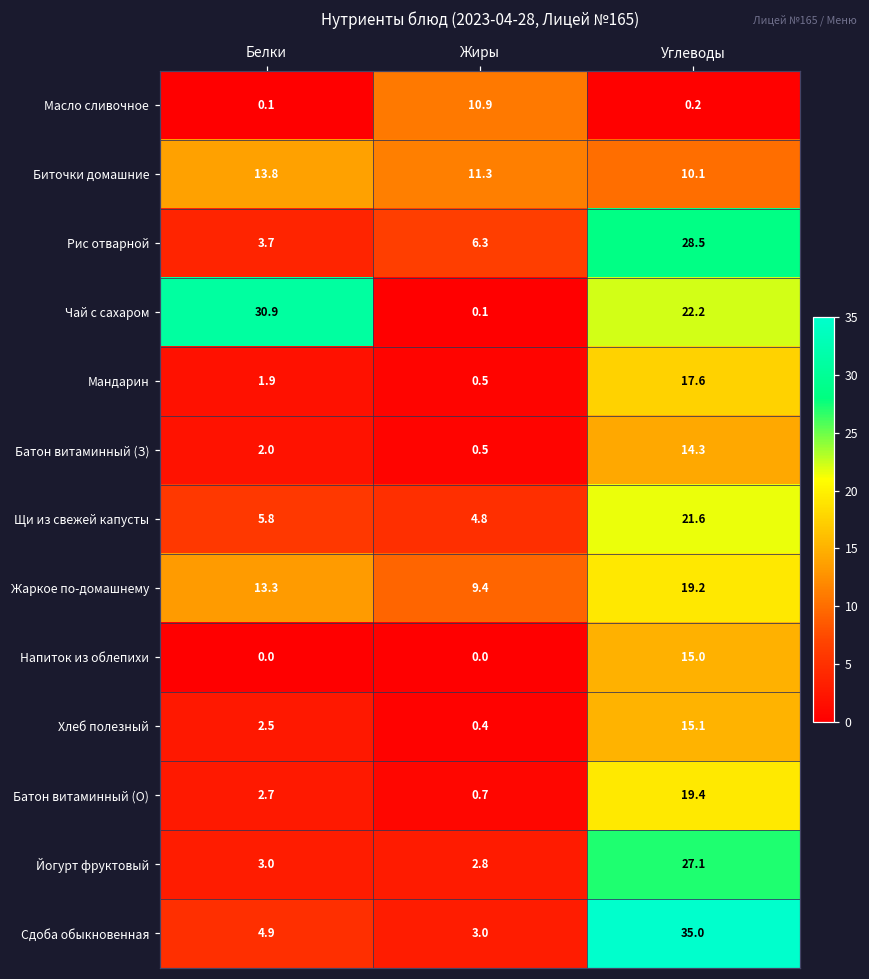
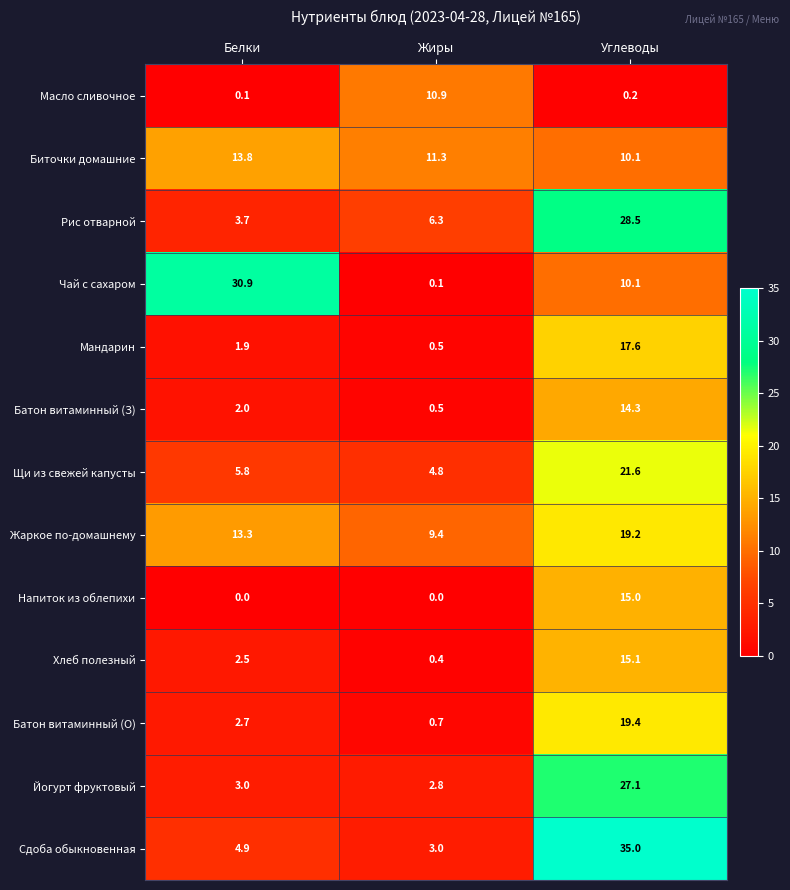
  {
    "Масло сливочное": {
      "Белки": 0.1,
      "Жиры": 10.9,
      "Углеводы": 0.2
    },
    "Биточки домашние": {
      "Белки": 13.8,
      "Жиры": 11.3,
      "Углеводы": 10.1
    },
    "Рис отварной": {
      "Белки": 3.7,
      "Жиры": 6.3,
      "Углеводы": 28.5
    },
    "Чай с сахаром": {
      "Белки": 30.9,
      "Жиры": 0.1,
-     "Углеводы": 22.2
+     "Углеводы": 10.1
    },
    "Мандарин": {
      "Белки": 1.9,
      "Жиры": 0.5,
      "Углеводы": 17.6
    },
    "Батон витаминный (З)": {
      "Белки": 2.0,
      "Жиры": 0.5,
      "Углеводы": 14.3
    },
    "Щи из свежей капусты": {
      "Белки": 5.8,
      "Жиры": 4.8,
      "Углеводы": 21.6
    },
    "Жаркое по-домашнему": {
      "Белки": 13.3,
      "Жиры": 9.4,
      "Углеводы": 19.2
    },
    "Напиток из облепихи": {
      "Белки": 0.0,
      "Жиры": 0.0,
      "Углеводы": 15.0
    },
    "Хлеб полезный": {
      "Белки": 2.5,
      "Жиры": 0.4,
      "Углеводы": 15.1
    },
    "Батон витаминный (О)": {
      "Белки": 2.7,
      "Жиры": 0.7,
      "Углеводы": 19.4
    },
    "Йогурт фруктовый": {
      "Белки": 3.0,
      "Жиры": 2.8,
      "Углеводы": 27.1
    },
    "Сдоба обыкновенная": {
      "Белки": 4.9,
      "Жиры": 3.0,
      "Углеводы": 35.0
    }
  }
